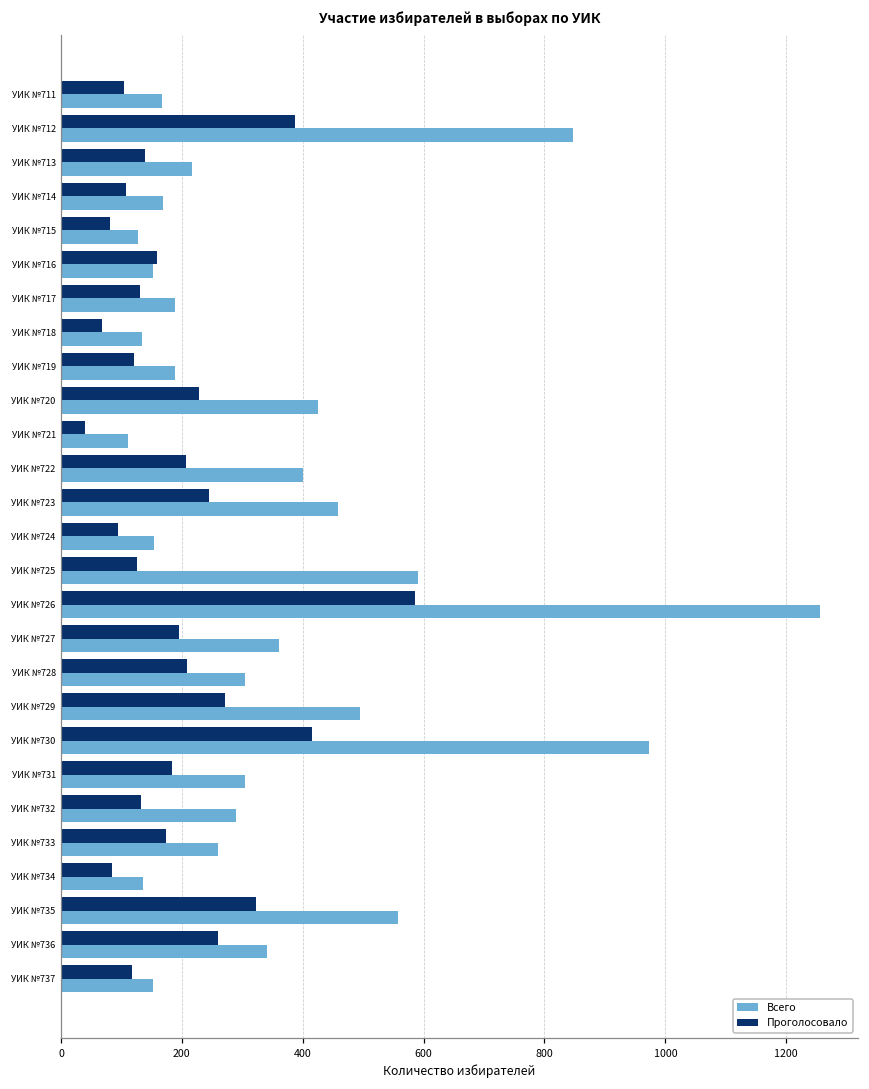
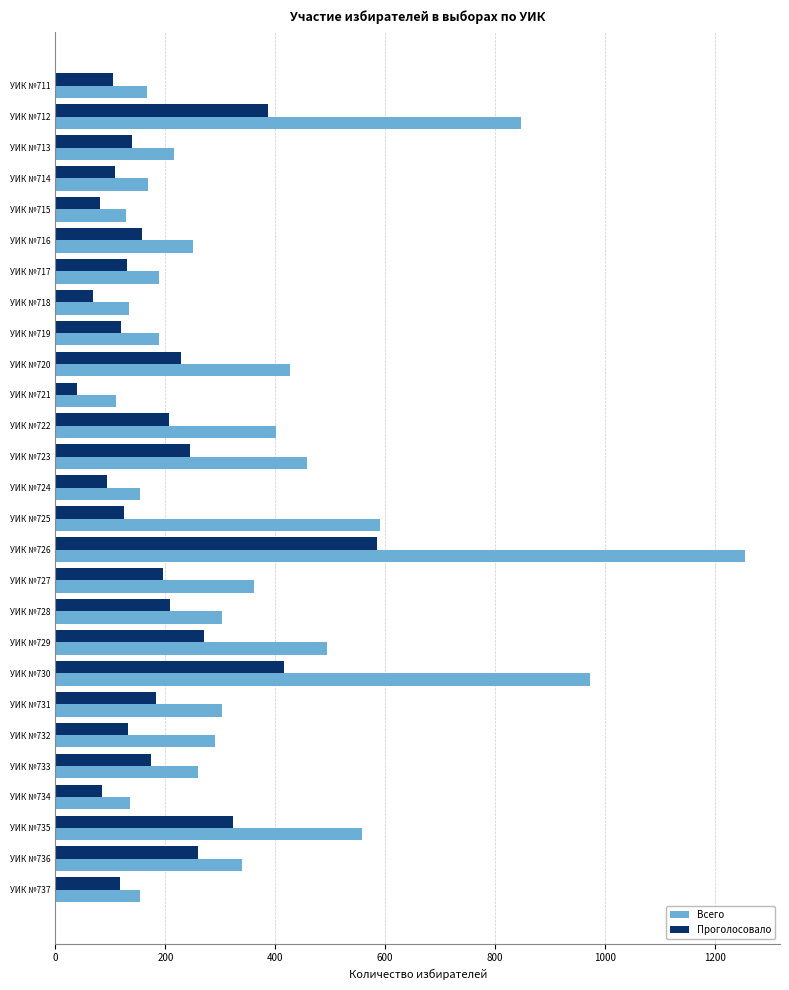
  {
    "Всего": {
      "УИК №711": 170,
      "УИК №712": 850,
      "УИК №713": 220,
      "УИК №714": 170,
      "УИК №715": 130,
-     "УИК №716": 150,
+     "УИК №716": 250,
      "УИК №717": 190,
      "УИК №718": 130,
      "УИК №719": 190,
      "УИК №720": 430,
      "УИК №721": 110,
      "УИК №722": 400,
      "УИК №723": 460,
      "УИК №724": 150,
      "УИК №725": 590,
      "УИК №726": 1260,
      "УИК №727": 360,
      "УИК №728": 300,
      "УИК №729": 500,
      "УИК №730": 970,
      "УИК №731": 300,
      "УИК №732": 290,
      "УИК №733": 260,
      "УИК №734": 140,
      "УИК №735": 560,
      "УИК №736": 340,
      "УИК №737": 150
    },
    "Проголосовало": {
      "УИК №711": 100,
      "УИК №712": 390,
      "УИК №713": 140,
      "УИК №714": 110,
      "УИК №715": 80,
      "УИК №716": 160,
      "УИК №717": 130,
      "УИК №718": 70,
      "УИК №719": 120,
      "УИК №720": 230,
      "УИК №721": 40,
      "УИК №722": 210,
      "УИК №723": 250,
      "УИК №724": 90,
      "УИК №725": 130,
      "УИК №726": 590,
      "УИК №727": 200,
      "УИК №728": 210,
      "УИК №729": 270,
      "УИК №730": 420,
      "УИК №731": 180,
      "УИК №732": 130,
      "УИК №733": 170,
      "УИК №734": 80,
      "УИК №735": 320,
      "УИК №736": 260,
      "УИК №737": 120
    }
  }
